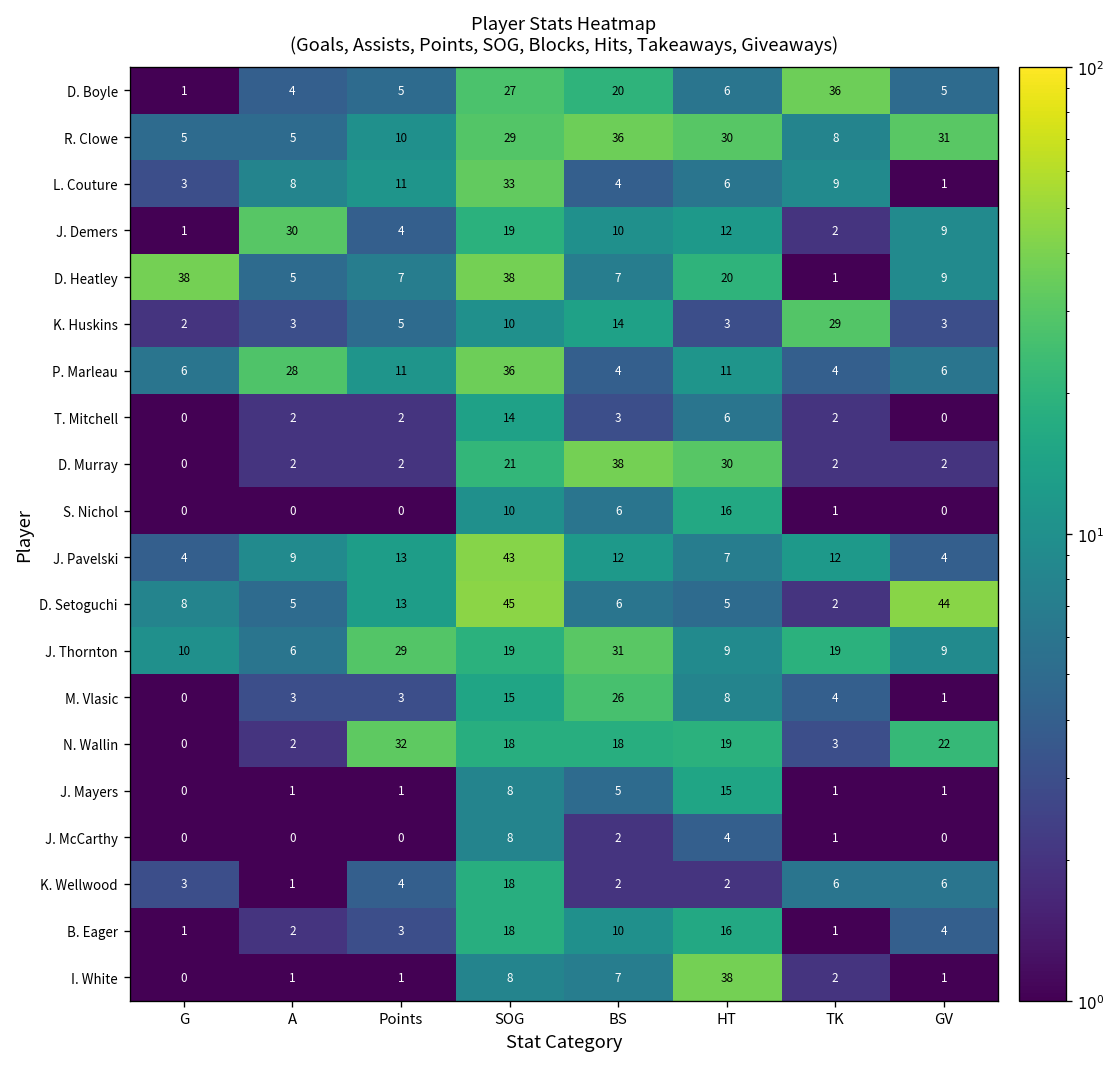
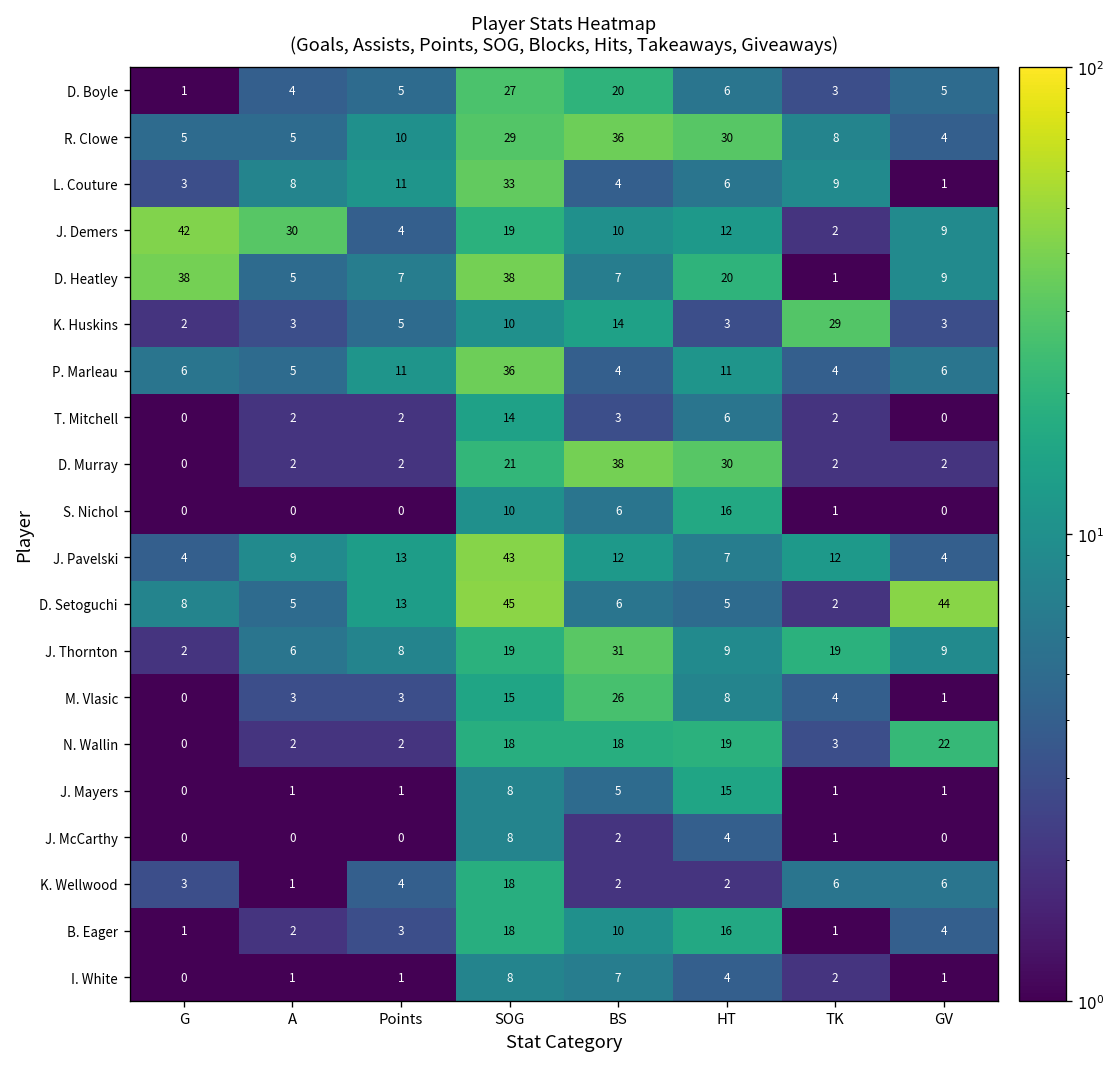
  {
    "D. Boyle": {
      "G": 1,
      "A": 4,
      "Points": 5,
      "SOG": 27,
      "BS": 20,
      "HT": 6,
-     "TK": 36,
+     "TK": 3,
      "GV": 5
    },
    "R. Clowe": {
      "G": 5,
      "A": 5,
      "Points": 10,
      "SOG": 29,
      "BS": 36,
      "HT": 30,
      "TK": 8,
-     "GV": 31
+     "GV": 4
    },
    "L. Couture": {
      "G": 3,
      "A": 8,
      "Points": 11,
      "SOG": 33,
      "BS": 4,
      "HT": 6,
      "TK": 9,
      "GV": 1
    },
    "J. Demers": {
-     "G": 1,
+     "G": 42,
      "A": 30,
      "Points": 4,
      "SOG": 19,
      "BS": 10,
      "HT": 12,
      "TK": 2,
      "GV": 9
    },
    "D. Heatley": {
      "G": 38,
      "A": 5,
      "Points": 7,
      "SOG": 38,
      "BS": 7,
      "HT": 20,
      "TK": 1,
      "GV": 9
    },
    "K. Huskins": {
      "G": 2,
      "A": 3,
      "Points": 5,
      "SOG": 10,
      "BS": 14,
      "HT": 3,
      "TK": 29,
      "GV": 3
    },
    "P. Marleau": {
      "G": 6,
-     "A": 28,
+     "A": 5,
      "Points": 11,
      "SOG": 36,
      "BS": 4,
      "HT": 11,
      "TK": 4,
      "GV": 6
    },
    "T. Mitchell": {
      "G": 0,
      "A": 2,
      "Points": 2,
      "SOG": 14,
      "BS": 3,
      "HT": 6,
      "TK": 2,
      "GV": 0
    },
    "D. Murray": {
      "G": 0,
      "A": 2,
      "Points": 2,
      "SOG": 21,
      "BS": 38,
      "HT": 30,
      "TK": 2,
      "GV": 2
    },
    "S. Nichol": {
      "G": 0,
      "A": 0,
      "Points": 0,
      "SOG": 10,
      "BS": 6,
      "HT": 16,
      "TK": 1,
      "GV": 0
    },
    "J. Pavelski": {
      "G": 4,
      "A": 9,
      "Points": 13,
      "SOG": 43,
      "BS": 12,
      "HT": 7,
      "TK": 12,
      "GV": 4
    },
    "D. Setoguchi": {
      "G": 8,
      "A": 5,
      "Points": 13,
      "SOG": 45,
      "BS": 6,
      "HT": 5,
      "TK": 2,
      "GV": 44
    },
    "J. Thornton": {
-     "G": 10,
+     "G": 2,
      "A": 6,
-     "Points": 29,
+     "Points": 8,
      "SOG": 19,
      "BS": 31,
      "HT": 9,
      "TK": 19,
      "GV": 9
    },
    "M. Vlasic": {
      "G": 0,
      "A": 3,
      "Points": 3,
      "SOG": 15,
      "BS": 26,
      "HT": 8,
      "TK": 4,
      "GV": 1
    },
    "N. Wallin": {
      "G": 0,
      "A": 2,
-     "Points": 32,
+     "Points": 2,
      "SOG": 18,
      "BS": 18,
      "HT": 19,
      "TK": 3,
      "GV": 22
    },
    "J. Mayers": {
      "G": 0,
      "A": 1,
      "Points": 1,
      "SOG": 8,
      "BS": 5,
      "HT": 15,
      "TK": 1,
      "GV": 1
    },
    "J. McCarthy": {
      "G": 0,
      "A": 0,
      "Points": 0,
      "SOG": 8,
      "BS": 2,
      "HT": 4,
      "TK": 1,
      "GV": 0
    },
    "K. Wellwood": {
      "G": 3,
      "A": 1,
      "Points": 4,
      "SOG": 18,
      "BS": 2,
      "HT": 2,
      "TK": 6,
      "GV": 6
    },
    "B. Eager": {
      "G": 1,
      "A": 2,
      "Points": 3,
      "SOG": 18,
      "BS": 10,
      "HT": 16,
      "TK": 1,
      "GV": 4
    },
    "I. White": {
      "G": 0,
      "A": 1,
      "Points": 1,
      "SOG": 8,
      "BS": 7,
-     "HT": 38,
+     "HT": 4,
      "TK": 2,
      "GV": 1
    }
  }
